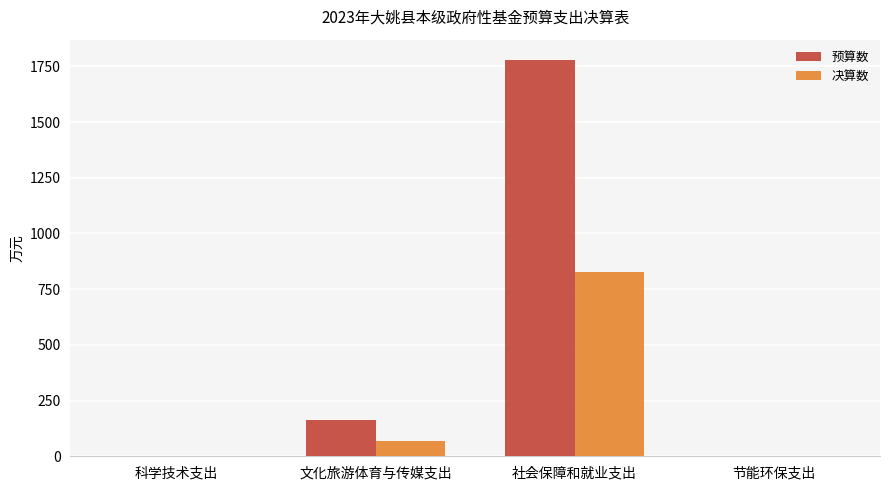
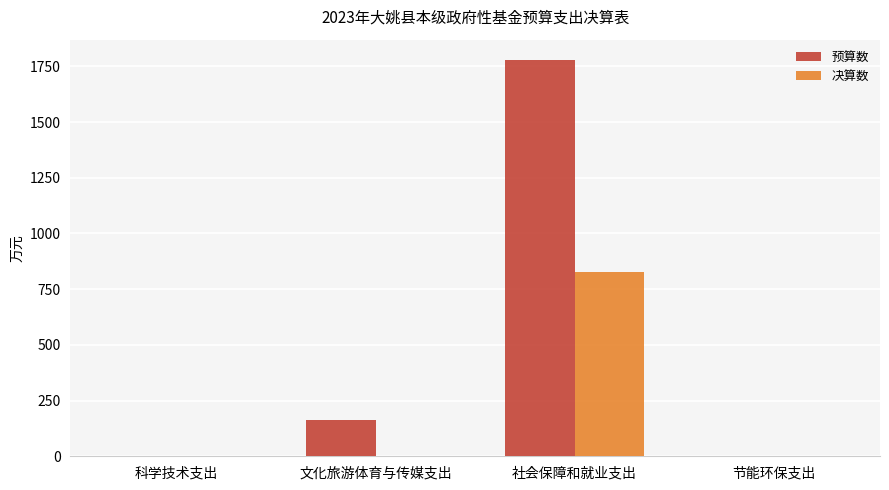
  {
    "预算数": {
      "科学技术支出": 0,
      "文化旅游体育与传媒支出": 160,
      "社会保障和就业支出": 1780,
      "节能环保支出": 0
    },
    "决算数": {
      "科学技术支出": 0,
-     "文化旅游体育与传媒支出": 70,
+     "文化旅游体育与传媒支出": 0,
      "社会保障和就业支出": 830,
      "节能环保支出": 0
    }
  }
